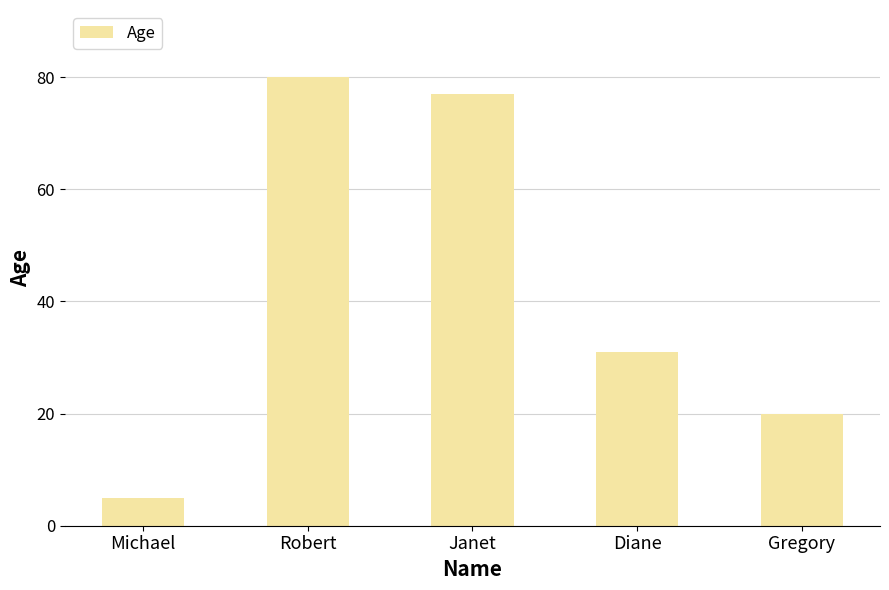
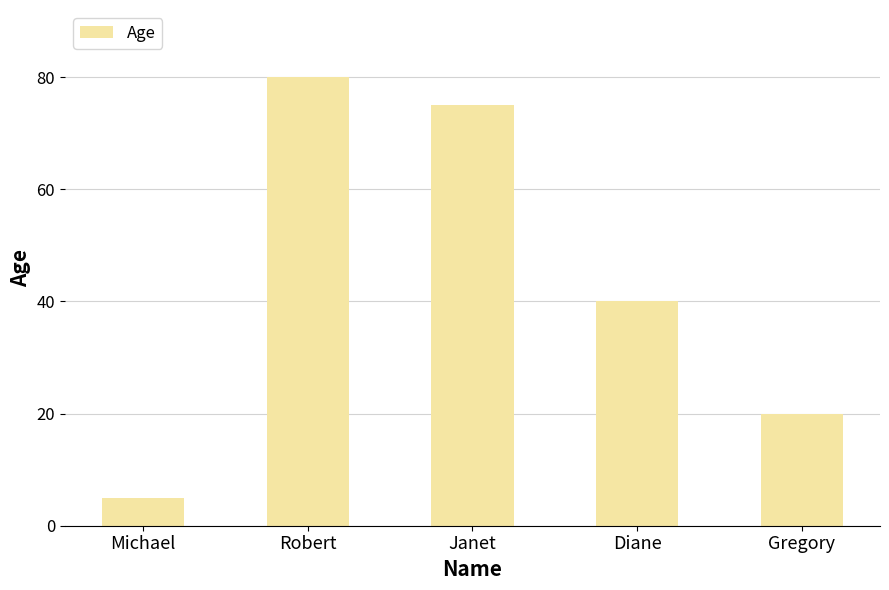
  {
    "Michael": 5,
    "Robert": 80,
-   "Janet": 77,
-   "Diane": 31,
+   "Janet": 75,
+   "Diane": 40,
    "Gregory": 20
  }
